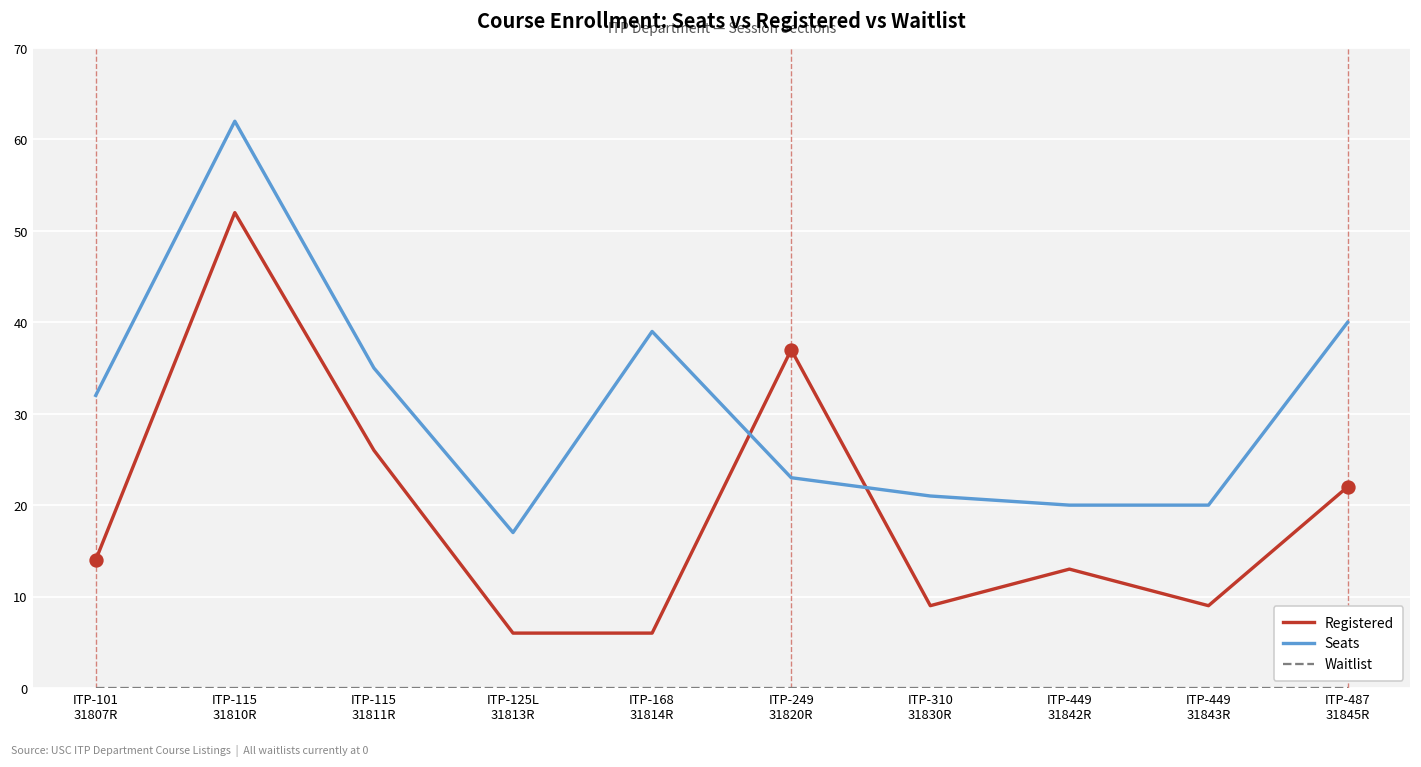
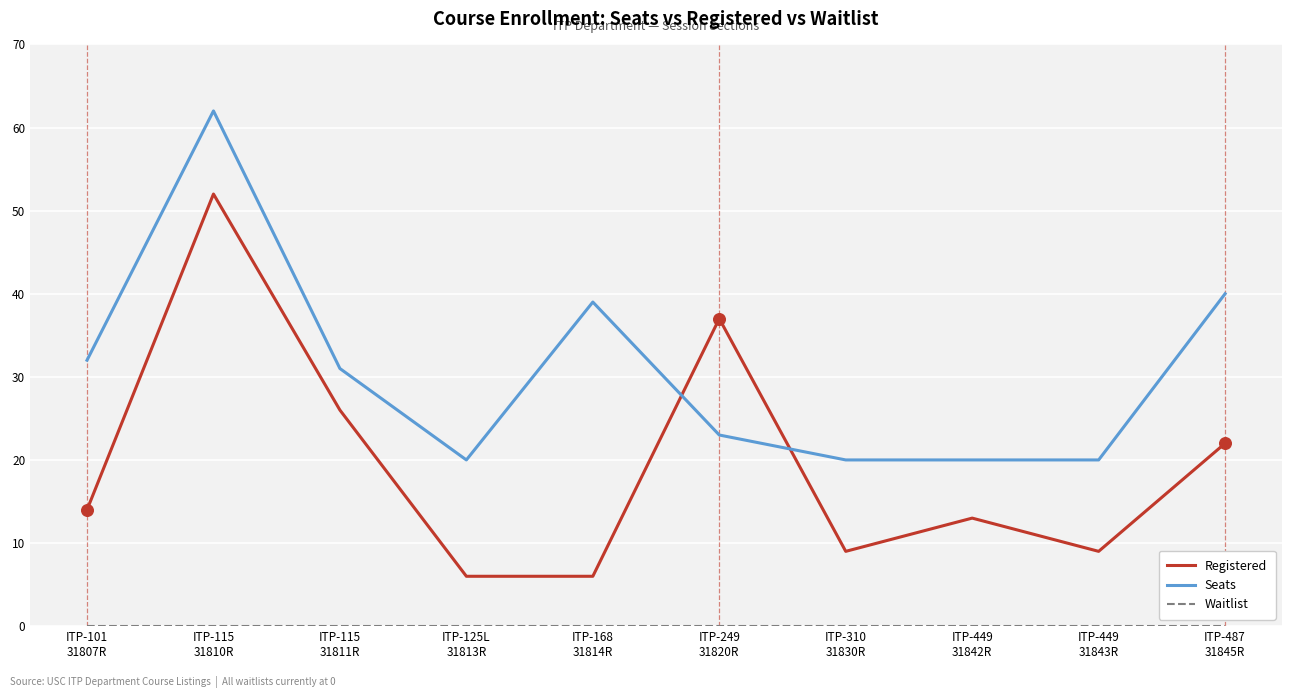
  {
    "Seats": {
      "ITP-101 31807R": 32,
      "ITP-115 31810R": 62,
-     "ITP-115 31811R": 35,
-     "ITP-125L 31813R": 17,
+     "ITP-115 31811R": 31,
+     "ITP-125L 31813R": 20,
      "ITP-168 31814R": 39,
      "ITP-249 31820R": 23,
-     "ITP-310 31830R": 21,
+     "ITP-310 31830R": 20,
      "ITP-449 31842R": 20,
      "ITP-449 31843R": 20,
      "ITP-487 31845R": 40
    },
    "Waitlist": {
      "ITP-101 31807R": 0,
      "ITP-115 31810R": 0,
      "ITP-115 31811R": 0,
      "ITP-125L 31813R": 0,
      "ITP-168 31814R": 0,
      "ITP-249 31820R": 0,
      "ITP-310 31830R": 0,
      "ITP-449 31842R": 0,
      "ITP-449 31843R": 0,
      "ITP-487 31845R": 0
    }
  }
